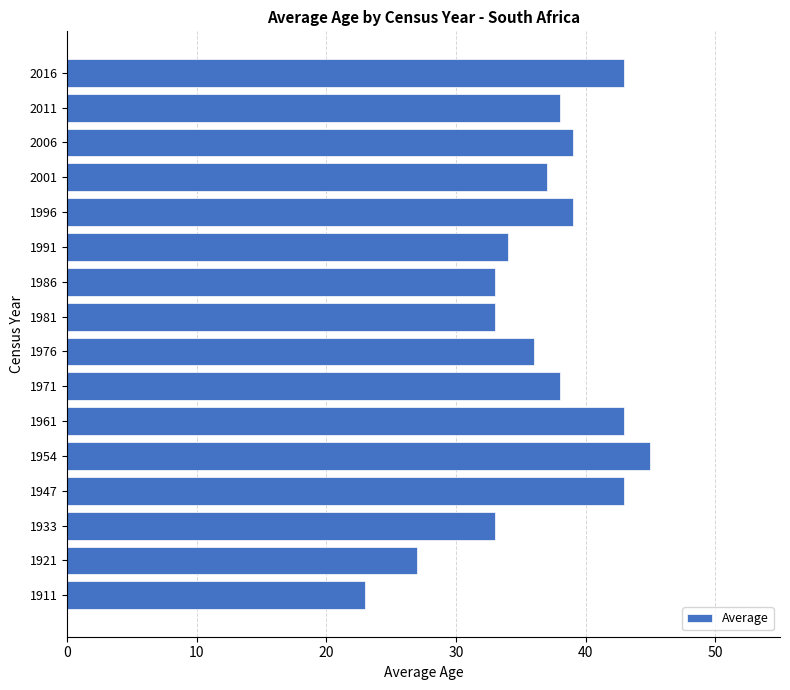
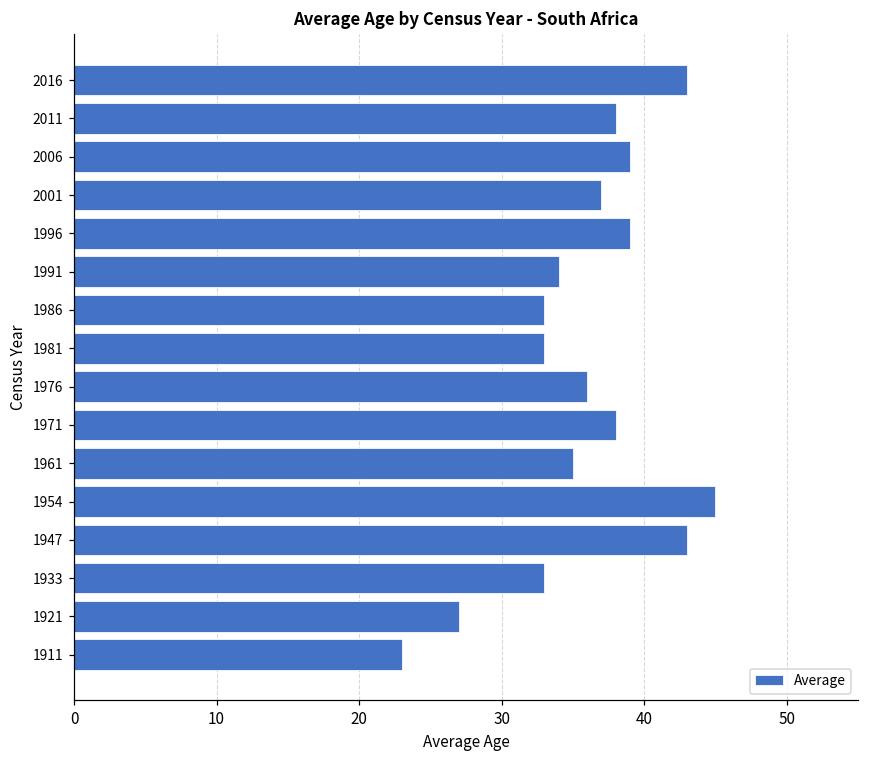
  {
    "2016": 43,
    "2011": 38,
    "2006": 39,
    "2001": 37,
    "1996": 39,
    "1991": 34,
    "1986": 33,
    "1981": 33,
    "1976": 36,
    "1971": 38,
-   "1961": 43,
+   "1961": 35,
    "1954": 45,
    "1947": 43,
    "1933": 33,
    "1921": 27,
    "1911": 23
  }
